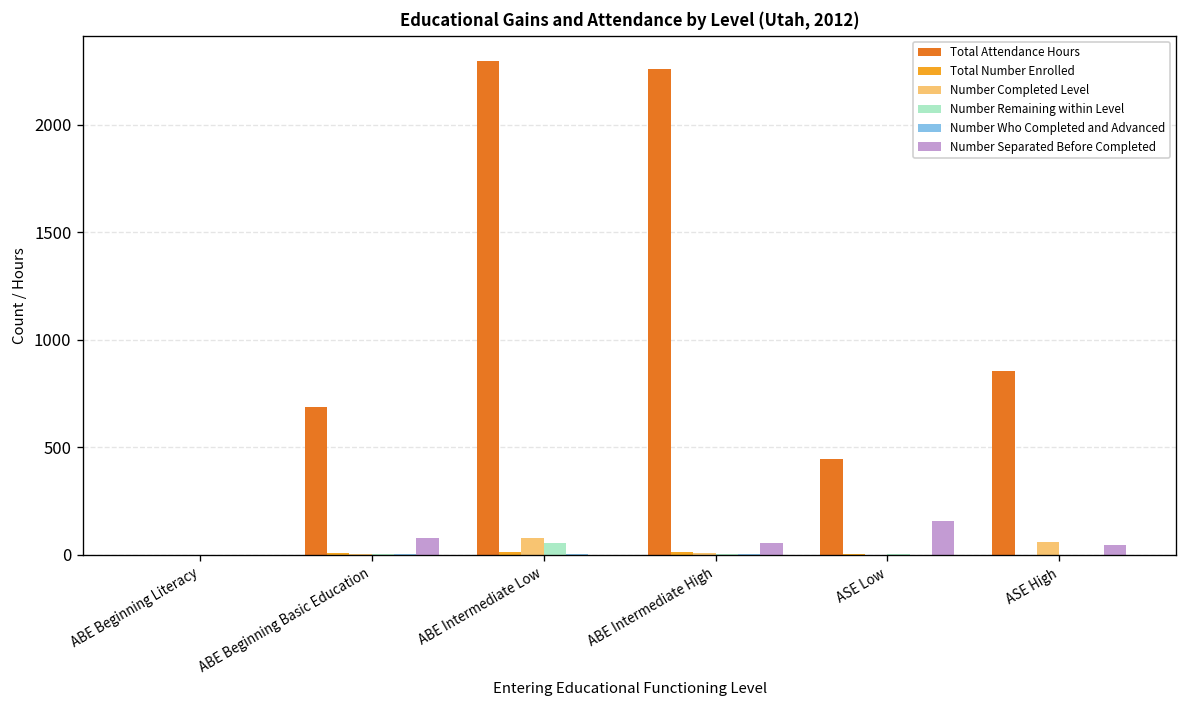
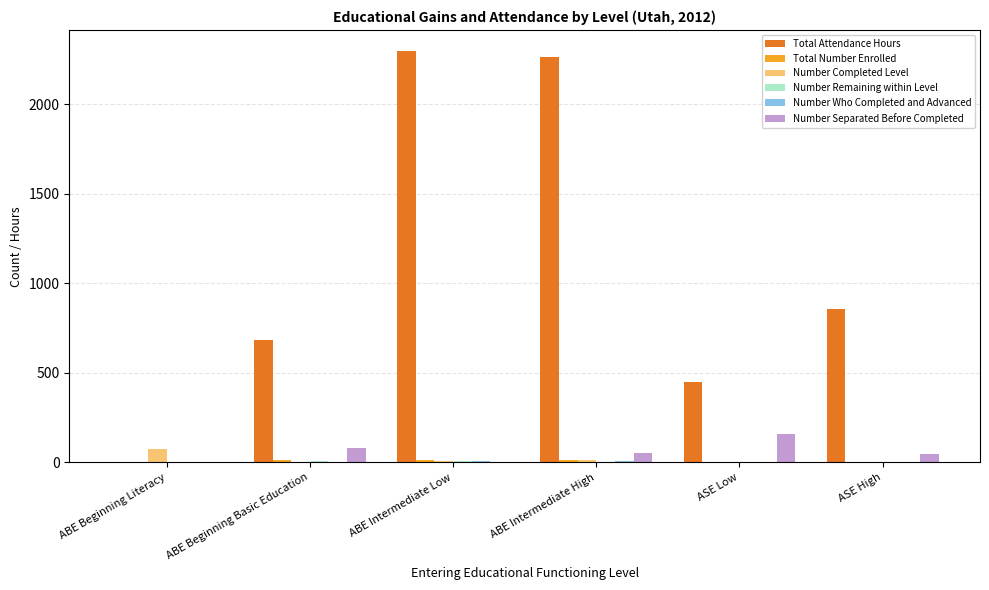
  {
    "Number Completed Level": {
-     "ABE Beginning Literacy": 0,
-     "ABE Intermediate Low": 80,
-     "ASE High": 60
+     "ABE Beginning Literacy": 70,
+     "ABE Intermediate Low": 10,
+     "ASE High": 0
    },
    "Number Remaining within Level": {
      "ABE Beginning Literacy": 0,
-     "ABE Intermediate Low": 60,
+     "ABE Intermediate Low": 10,
      "ASE High": 0
    },
    "Number Who Completed and Advanced": {
      "ABE Beginning Literacy": 0,
      "ASE Low": 0,
      "ASE High": 0
    },
    "Number Separated Before Completed": {
      "ABE Beginning Literacy": 0,
      "ABE Beginning Basic Education": 80,
      "ABE Intermediate High": 60,
      "ASE Low": 160,
      "ASE High": 50
    }
  }
